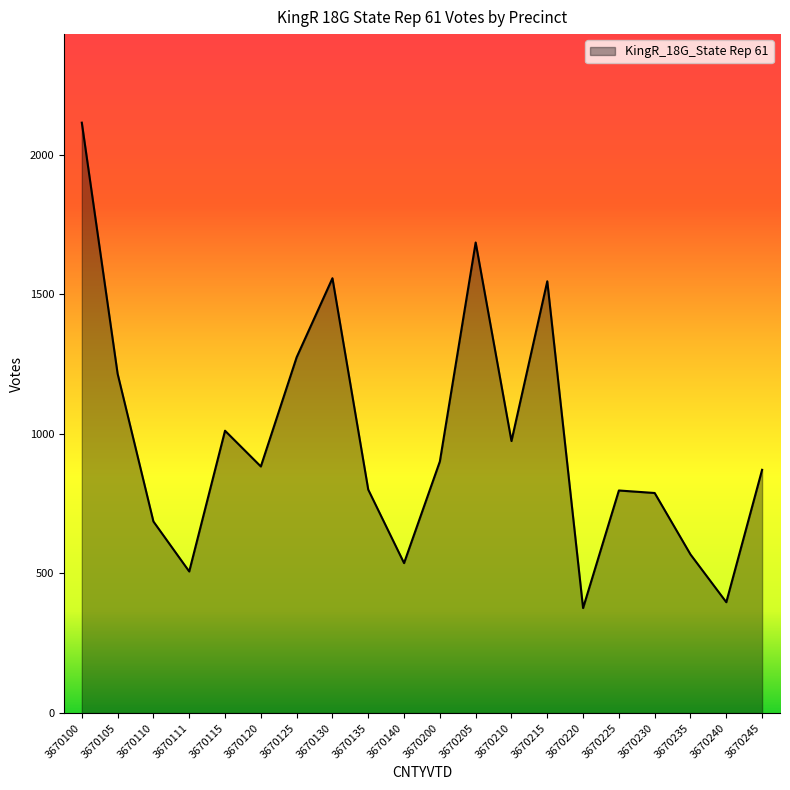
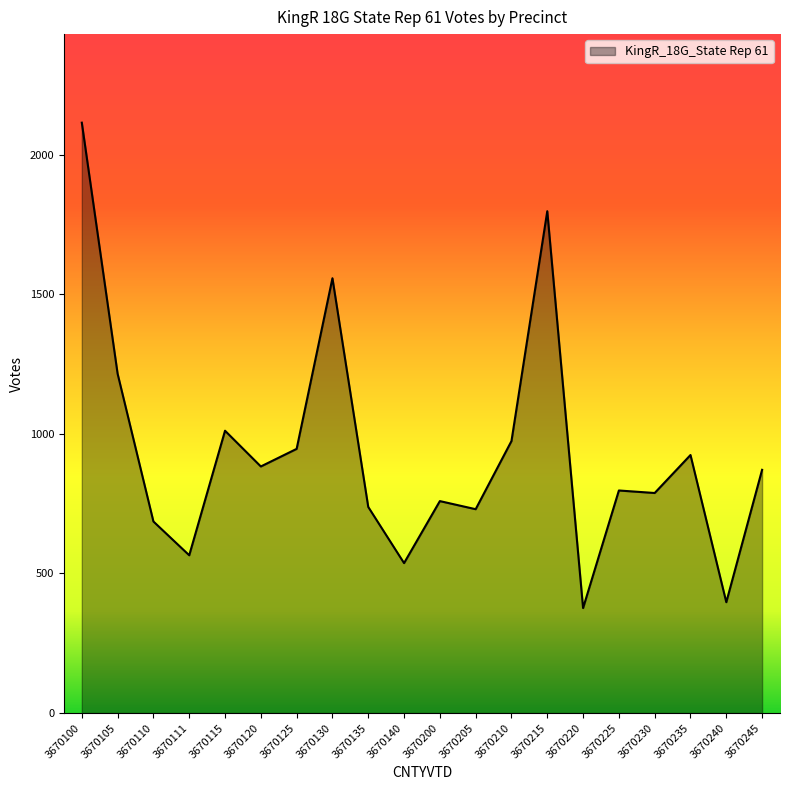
  {
    "3670100": 2110,
    "3670105": 1220,
    "3670110": 690,
-   "3670111": 510,
+   "3670111": 570,
    "3670115": 1010,
    "3670120": 880,
-   "3670125": 1270,
+   "3670125": 950,
    "3670130": 1560,
-   "3670135": 800,
+   "3670135": 740,
    "3670140": 540,
-   "3670200": 900,
-   "3670205": 1690,
+   "3670200": 760,
+   "3670205": 730,
    "3670210": 970,
-   "3670215": 1550,
+   "3670215": 1800,
    "3670220": 380,
    "3670225": 800,
    "3670230": 790,
-   "3670235": 570,
+   "3670235": 920,
    "3670240": 400,
    "3670245": 870
  }
